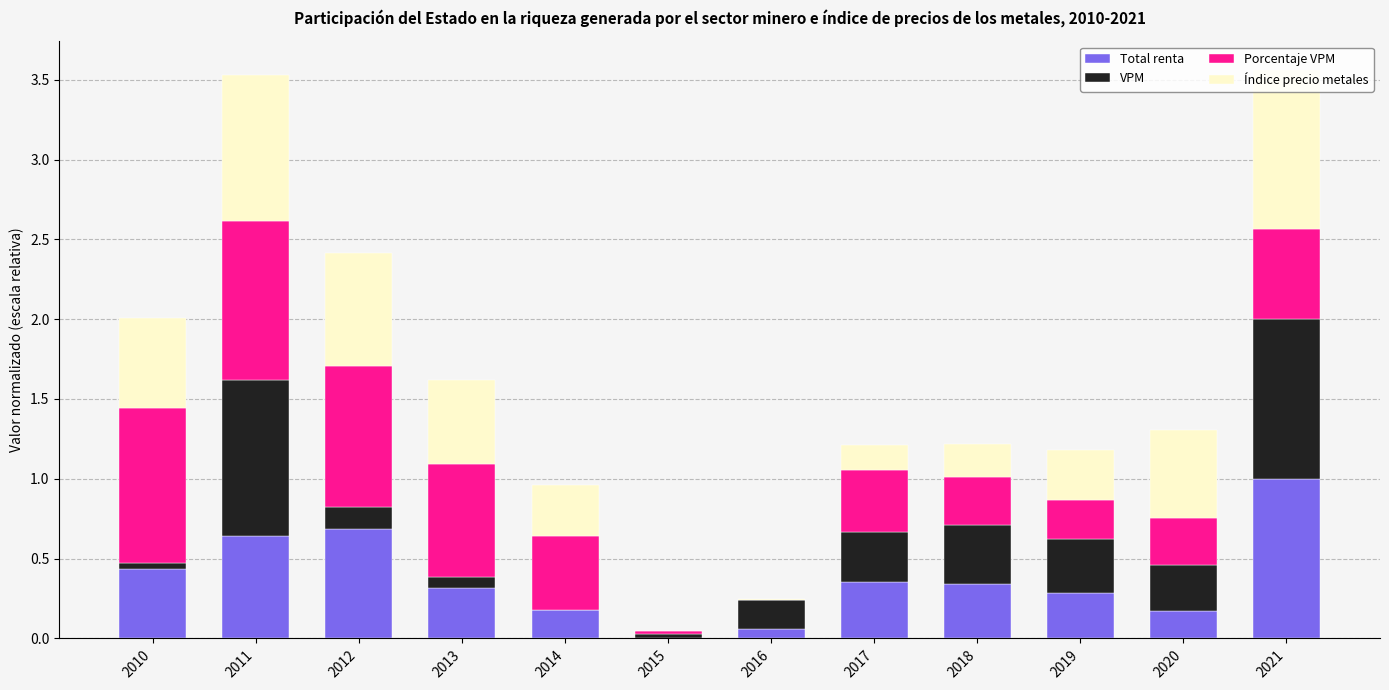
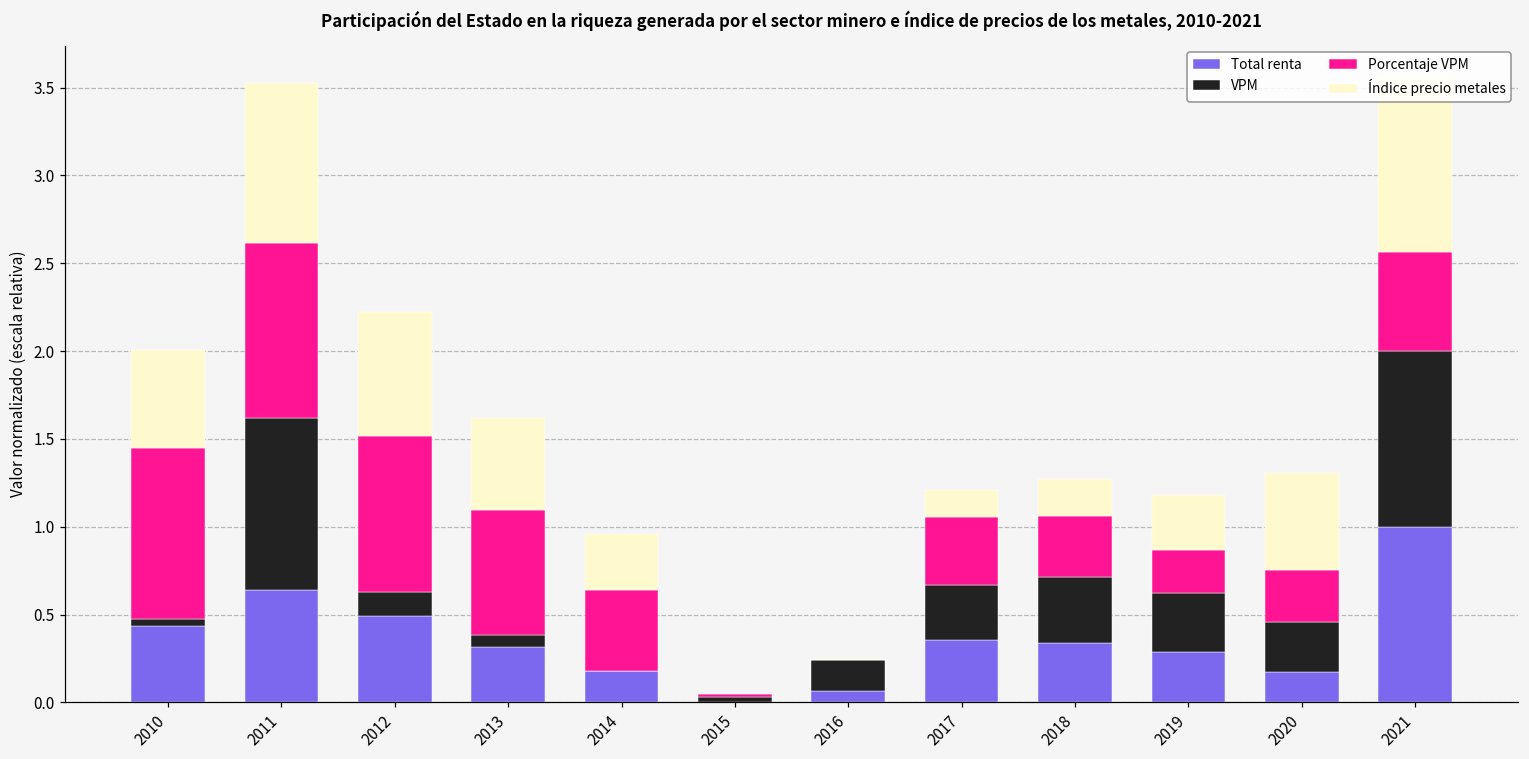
  {
    "Total renta": {
      "2010": 0.43,
      "2011": 0.64,
-     "2012": 0.68,
+     "2012": 0.49,
      "2013": 0.31,
      "2014": 0.18,
      "2015": 0.00,
      "2016": 0.06,
      "2017": 0.36,
      "2018": 0.34,
      "2019": 0.29,
      "2020": 0.17,
      "2021": 1.00
    },
    "VPM": {
      "2010": 0.04,
      "2011": 0.98,
      "2012": 0.14,
      "2013": 0.07,
      "2014": 0.00,
      "2015": 0.03,
      "2016": 0.18,
      "2017": 0.31,
      "2018": 0.37,
      "2019": 0.33,
      "2020": 0.29,
      "2021": 1.00
    },
    "Porcentaje VPM": {
      "2010": 0.97,
      "2011": 1.00,
      "2012": 0.89,
      "2013": 0.71,
      "2014": 0.46,
      "2015": 0.02,
      "2016": 0.00,
      "2017": 0.39,
-     "2018": 0.30,
+     "2018": 0.35,
      "2019": 0.25,
      "2020": 0.30,
      "2021": 0.56
    },
    "Índice precio metales": {
      "2010": 0.56,
      "2011": 0.91,
      "2012": 0.70,
      "2013": 0.53,
      "2014": 0.32,
      "2015": 0.00,
      "2017": 0.16,
      "2018": 0.21,
      "2019": 0.32,
      "2020": 0.55
    }
  }
